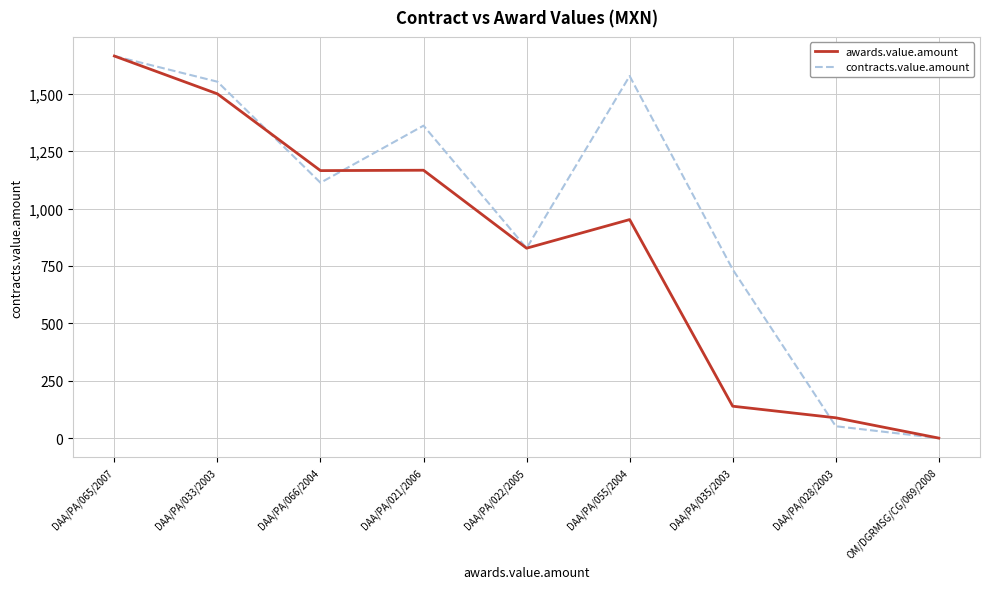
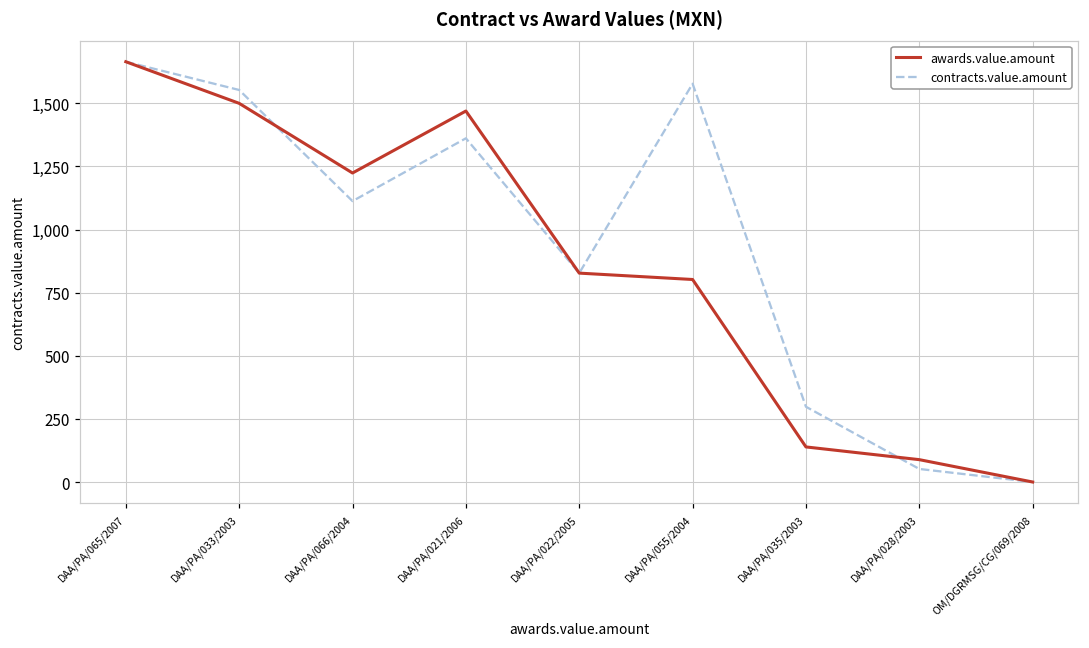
  {
    "awards.value.amount": {
      "DAA/PA/033/2003": "1,500",
-     "DAA/PA/066/2004": "1,170",
-     "DAA/PA/021/2006": "1,170",
-     "DAA/PA/055/2004": "950",
+     "DAA/PA/066/2004": "1,220",
+     "DAA/PA/021/2006": "1,470",
+     "DAA/PA/055/2004": "800",
      "DAA/PA/035/2003": "140",
      "DAA/PA/028/2003": "90"
    },
    "contracts.value.amount": {
      "DAA/PA/033/2003": "1,550",
      "DAA/PA/066/2004": "1,110",
      "DAA/PA/021/2006": "1,360",
      "DAA/PA/055/2004": "1,580",
-     "DAA/PA/035/2003": "730",
+     "DAA/PA/035/2003": "300",
      "DAA/PA/028/2003": "50"
    }
  }
